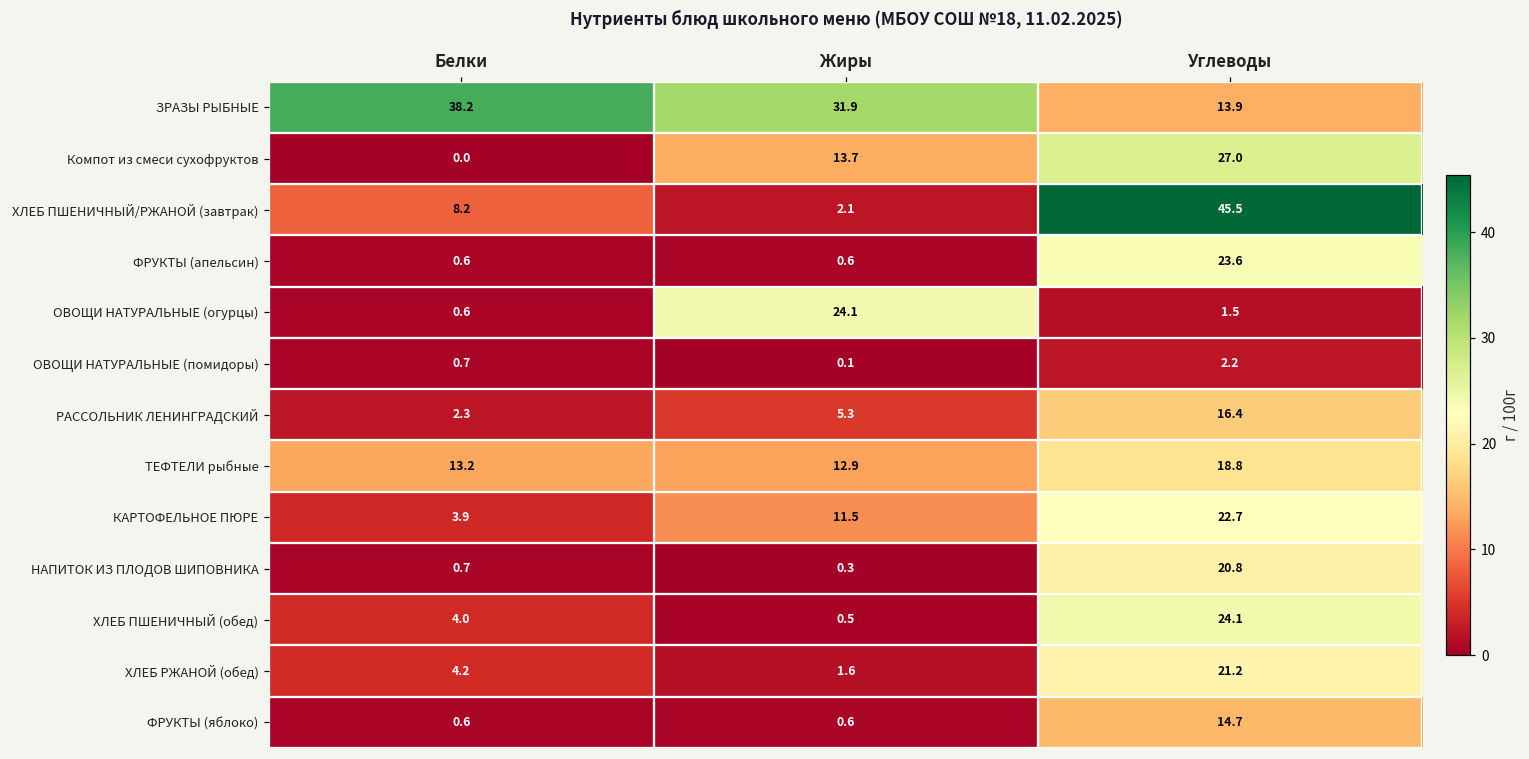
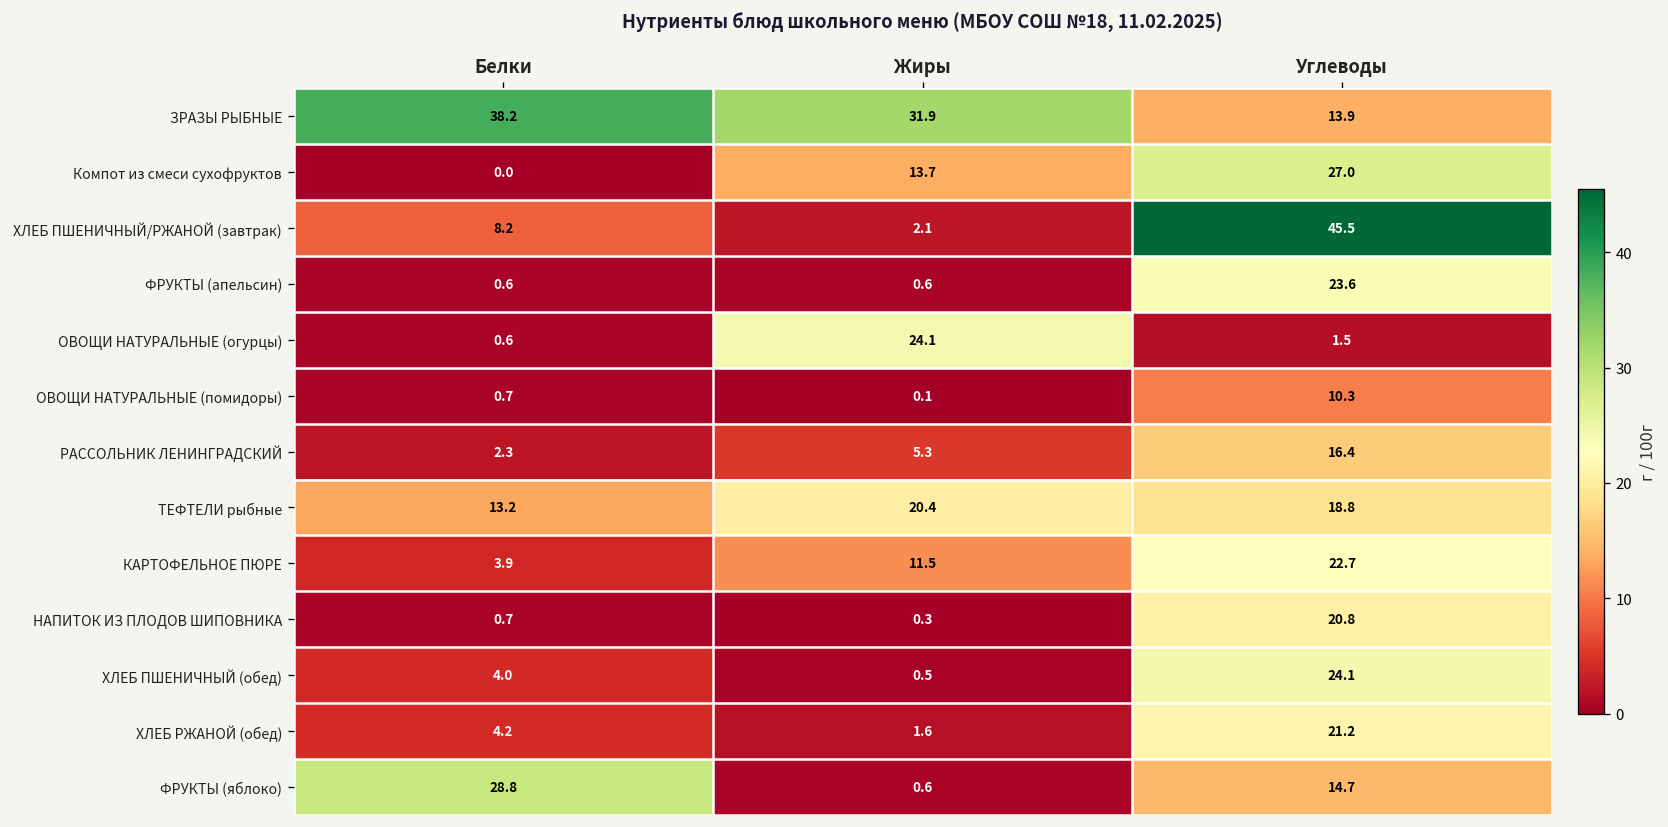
  {
    "ЗРАЗЫ РЫБНЫЕ": {
      "Белки": 38.2,
      "Жиры": 31.9,
      "Углеводы": 13.9
    },
    "Компот из смеси сухофруктов": {
      "Белки": 0.0,
      "Жиры": 13.7,
      "Углеводы": 27.0
    },
    "ХЛЕБ ПШЕНИЧНЫЙ/РЖАНОЙ (завтрак)": {
      "Белки": 8.2,
      "Жиры": 2.1,
      "Углеводы": 45.5
    },
    "ФРУКТЫ (апельсин)": {
      "Белки": 0.6,
      "Жиры": 0.6,
      "Углеводы": 23.6
    },
    "ОВОЩИ НАТУРАЛЬНЫЕ (огурцы)": {
      "Белки": 0.6,
      "Жиры": 24.1,
      "Углеводы": 1.5
    },
    "ОВОЩИ НАТУРАЛЬНЫЕ (помидоры)": {
      "Белки": 0.7,
      "Жиры": 0.1,
-     "Углеводы": 2.2
+     "Углеводы": 10.3
    },
    "РАССОЛЬНИК ЛЕНИНГРАДСКИЙ": {
      "Белки": 2.3,
      "Жиры": 5.3,
      "Углеводы": 16.4
    },
    "ТЕФТЕЛИ рыбные": {
      "Белки": 13.2,
-     "Жиры": 12.9,
+     "Жиры": 20.4,
      "Углеводы": 18.8
    },
    "КАРТОФЕЛЬНОЕ ПЮРЕ": {
      "Белки": 3.9,
      "Жиры": 11.5,
      "Углеводы": 22.7
    },
    "НАПИТОК ИЗ ПЛОДОВ ШИПОВНИКА": {
      "Белки": 0.7,
      "Жиры": 0.3,
      "Углеводы": 20.8
    },
    "ХЛЕБ ПШЕНИЧНЫЙ (обед)": {
      "Белки": 4.0,
      "Жиры": 0.5,
      "Углеводы": 24.1
    },
    "ХЛЕБ РЖАНОЙ (обед)": {
      "Белки": 4.2,
      "Жиры": 1.6,
      "Углеводы": 21.2
    },
    "ФРУКТЫ (яблоко)": {
-     "Белки": 0.6,
+     "Белки": 28.8,
      "Жиры": 0.6,
      "Углеводы": 14.7
    }
  }
